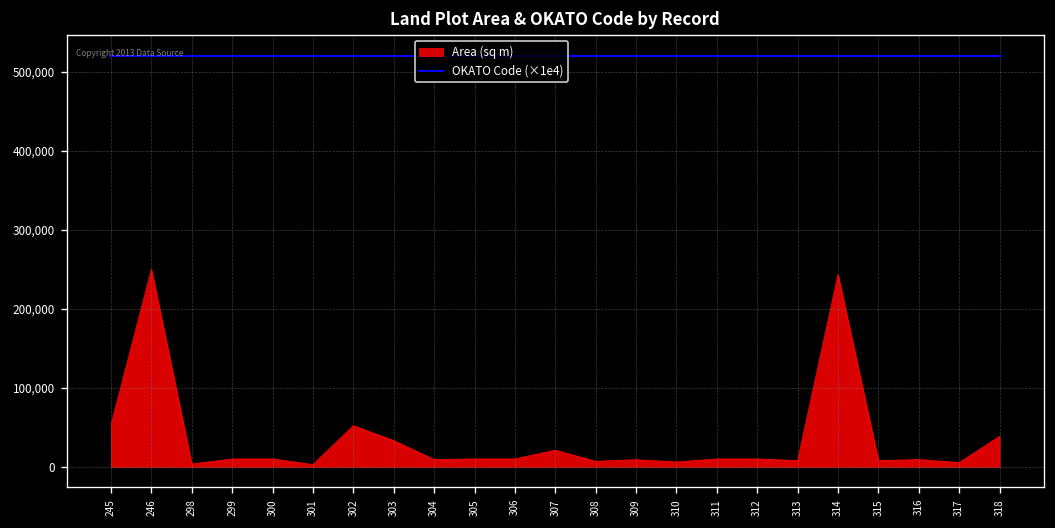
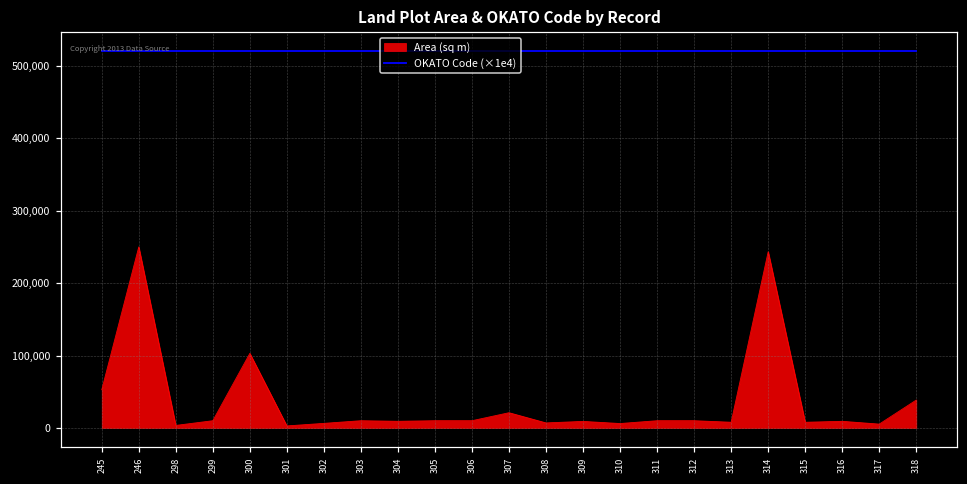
  {
    "Area (sq m)": {
      "245": "50,000",
      "246": "250,000",
      "298": "0",
      "299": "10,000",
-     "300": "10,000",
+     "300": "100,000",
      "301": "0",
-     "302": "50,000",
-     "303": "30,000",
+     "302": "10,000",
+     "303": "10,000",
      "304": "10,000",
      "305": "10,000",
      "306": "10,000",
      "307": "20,000",
      "308": "10,000",
      "309": "10,000",
      "310": "10,000",
      "311": "10,000",
      "312": "10,000",
      "313": "10,000",
      "314": "240,000",
      "315": "10,000",
      "316": "10,000",
      "317": "10,000",
      "318": "40,000"
    },
    "OKATO Code (×1e4)": {
      "298": "520,000",
      "299": "520,000",
      "300": "520,000",
      "301": "520,000",
      "302": "520,000",
      "303": "520,000",
      "308": "520,000",
      "309": "520,000",
      "310": "520,000",
      "311": "520,000",
      "312": "520,000",
      "313": "520,000",
      "314": "520,000",
      "315": "520,000",
      "316": "520,000",
      "317": "520,000",
      "318": "520,000"
    }
  }
